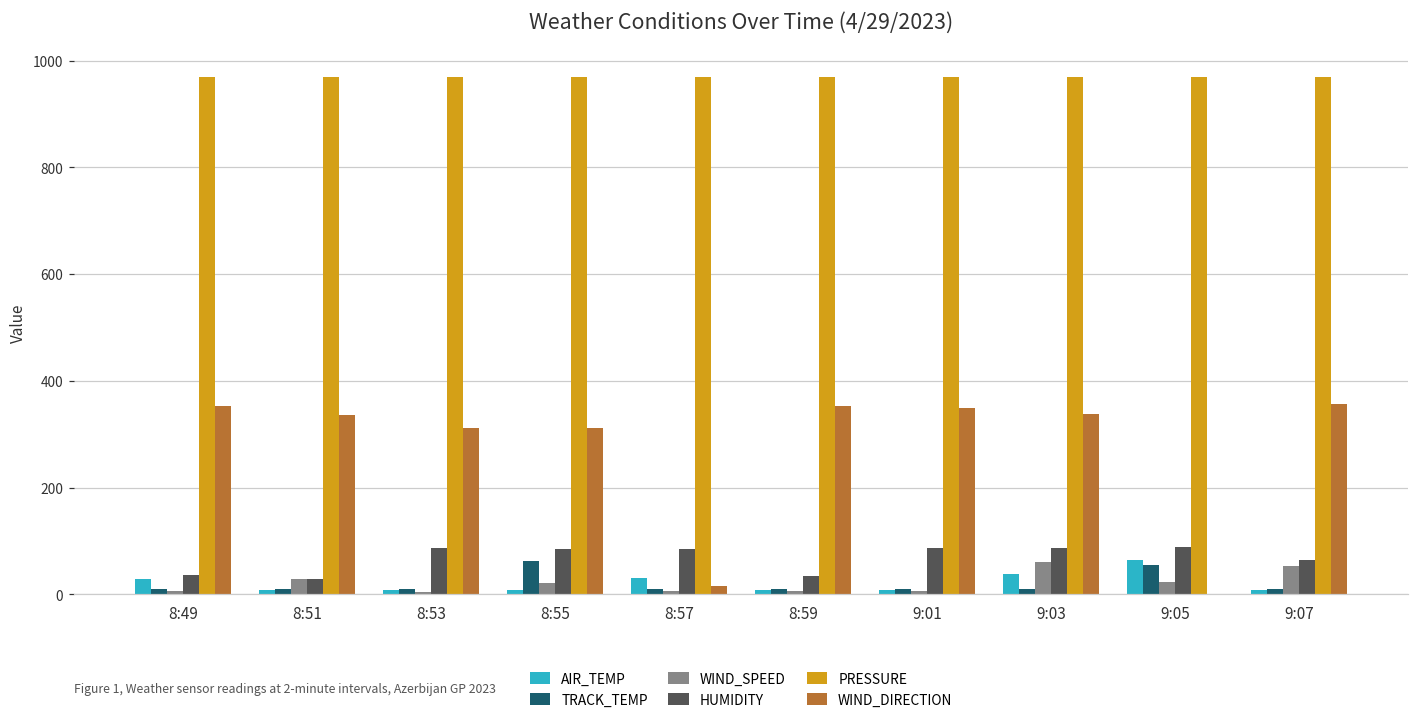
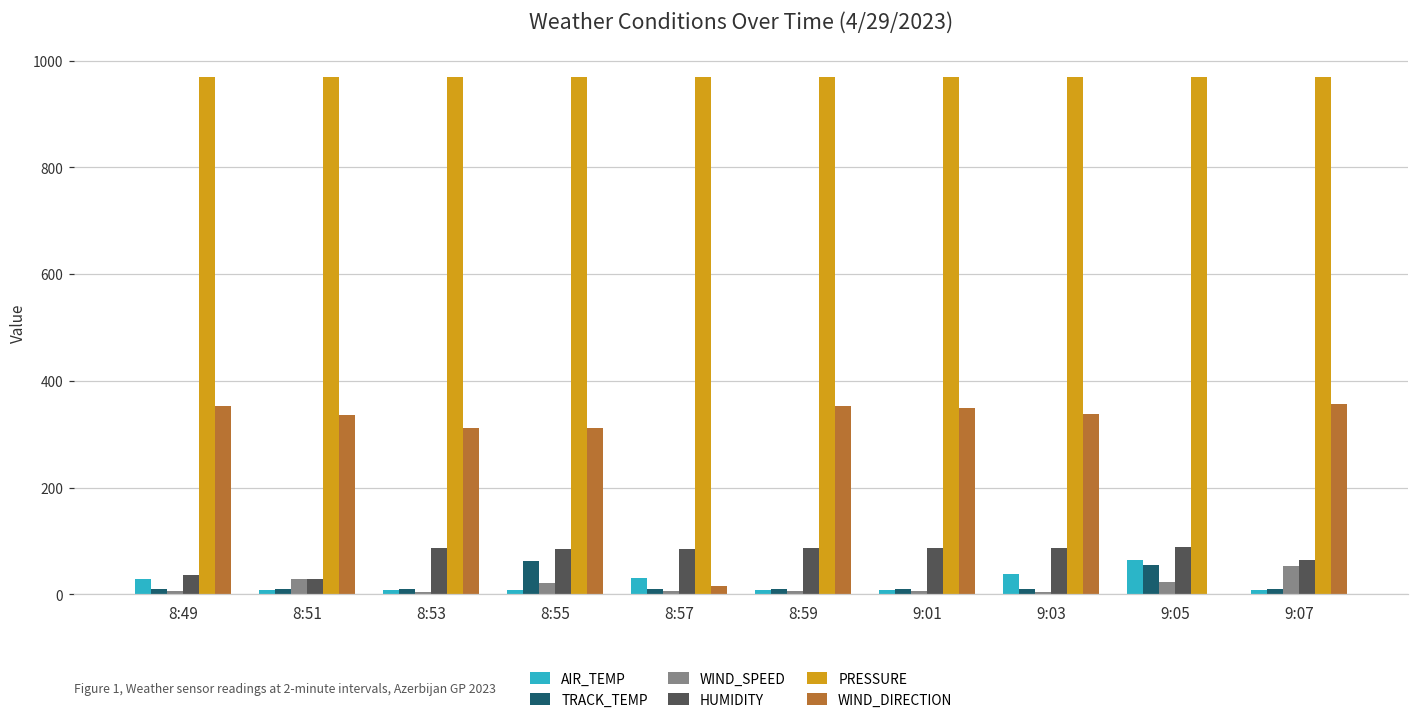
  {
    "AIR_TEMP": {
      "8:49": 30,
      "8:51": 10,
      "8:53": 10,
      "8:55": 10,
      "8:57": 30,
      "8:59": 10,
      "9:01": 10,
      "9:03": 40,
      "9:05": 60,
      "9:07": 10
    },
    "TRACK_TEMP": {
      "8:49": 10,
      "8:51": 10,
      "8:53": 10,
      "8:55": 60,
      "8:57": 10,
      "8:59": 10,
      "9:01": 10,
      "9:03": 10,
      "9:05": 50,
      "9:07": 10
    },
    "WIND_SPEED": {
      "8:49": 10,
      "8:51": 30,
      "8:55": 20,
      "8:57": 10,
      "8:59": 10,
      "9:01": 10,
-     "9:03": 60,
+     "9:03": 0,
      "9:05": 20,
      "9:07": 50
    },
    "HUMIDITY": {
      "8:49": 40,
      "8:51": 30,
      "8:53": 90,
      "8:55": 90,
      "8:57": 90,
-     "8:59": 40,
+     "8:59": 90,
      "9:01": 90,
      "9:03": 90,
      "9:05": 90,
      "9:07": 70
    }
  }
